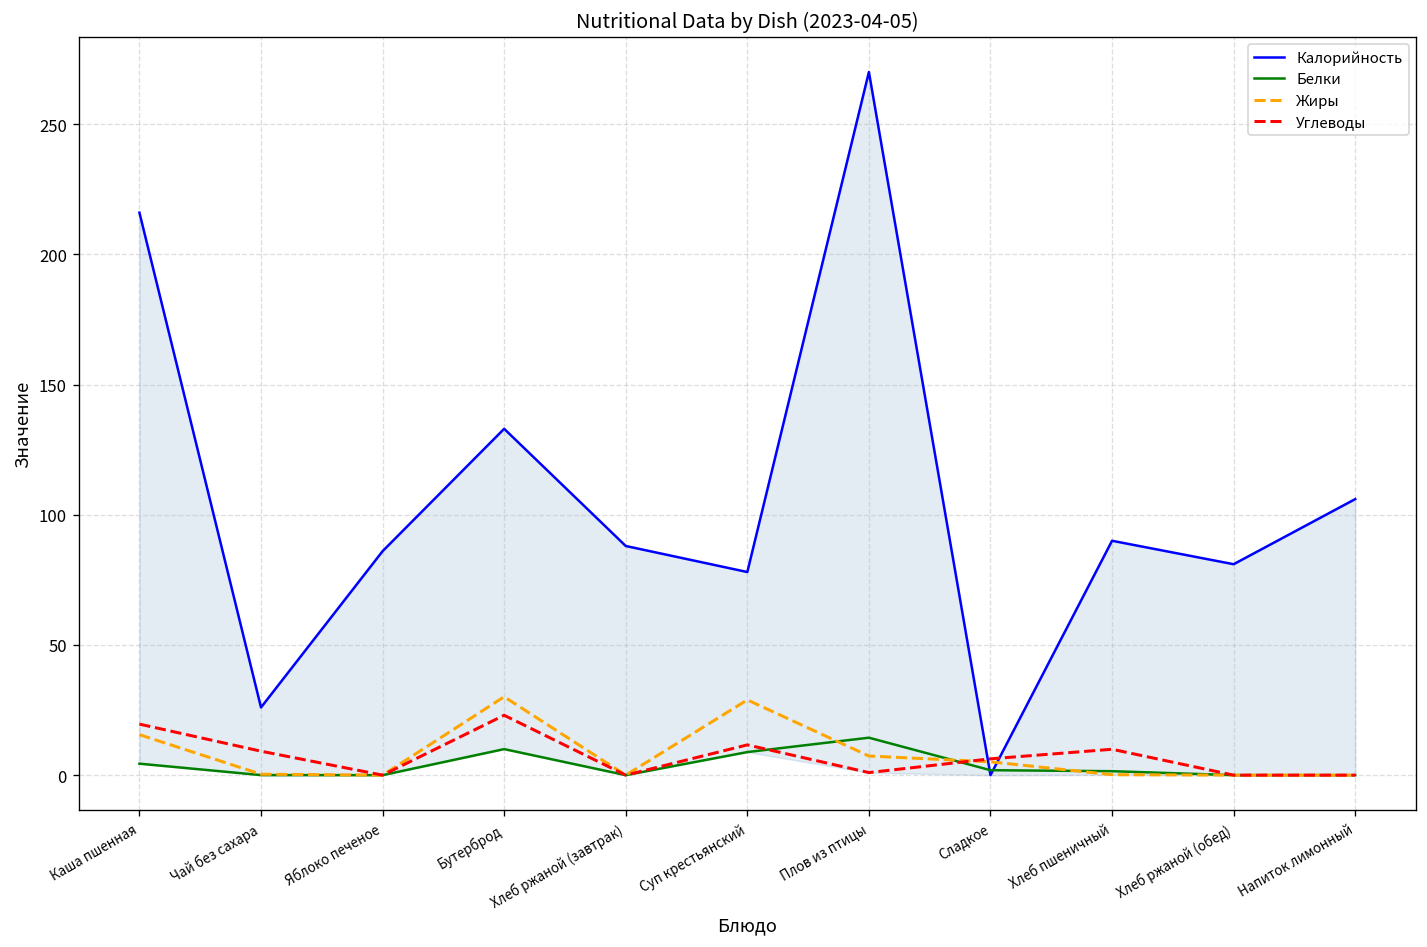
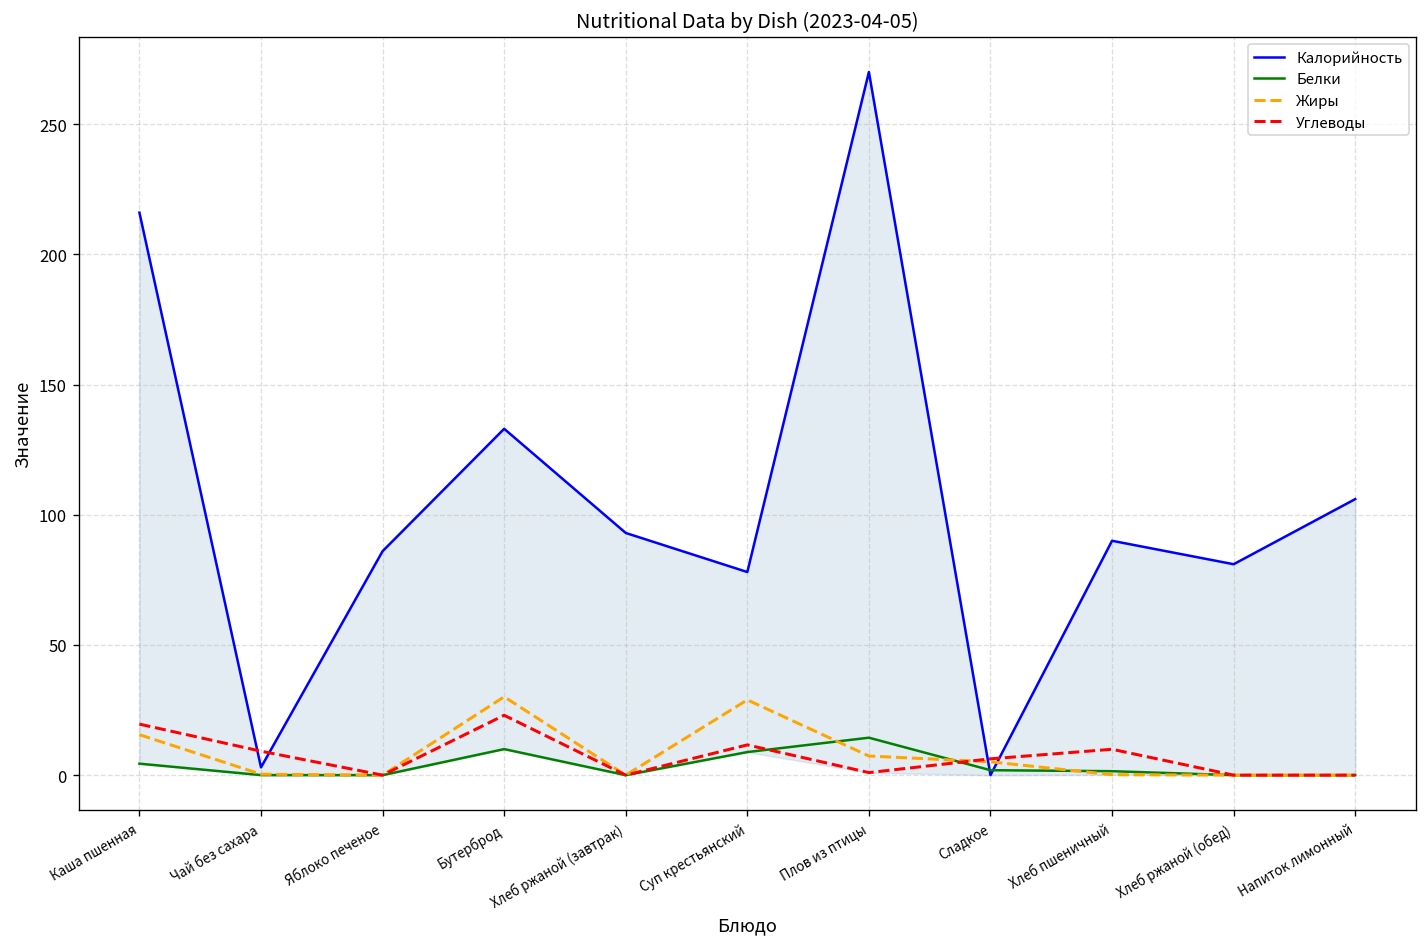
  {
    "Калорийность": {
      "Каша пшенная": 216,
-     "Чай без сахара": 26,
+     "Чай без сахара": 3,
      "Яблоко печеное": 86,
      "Бутерброд": 133,
-     "Хлеб ржаной (завтрак)": 88,
+     "Хлеб ржаной (завтрак)": 93,
      "Суп крестьянский": 78,
      "Плов из птицы": 270,
      "Сладкое": 0,
      "Хлеб пшеничный": 90,
      "Хлеб ржаной (обед)": 81,
      "Напиток лимонный": 106
    },
    "Белки": {
      "Каша пшенная": 4,
      "Бутерброд": 10,
      "Суп крестьянский": 9,
      "Плов из птицы": 14,
      "Сладкое": 2,
      "Хлеб пшеничный": 2
    },
    "Жиры": {
      "Каша пшенная": 16,
      "Бутерброд": 30,
      "Суп крестьянский": 29,
      "Плов из птицы": 7,
      "Хлеб пшеничный": 0
    },
    "Углеводы": {
      "Каша пшенная": 20,
      "Чай без сахара": 9,
      "Бутерброд": 23,
      "Суп крестьянский": 12,
      "Плов из птицы": 1,
      "Хлеб пшеничный": 10
    }
  }
